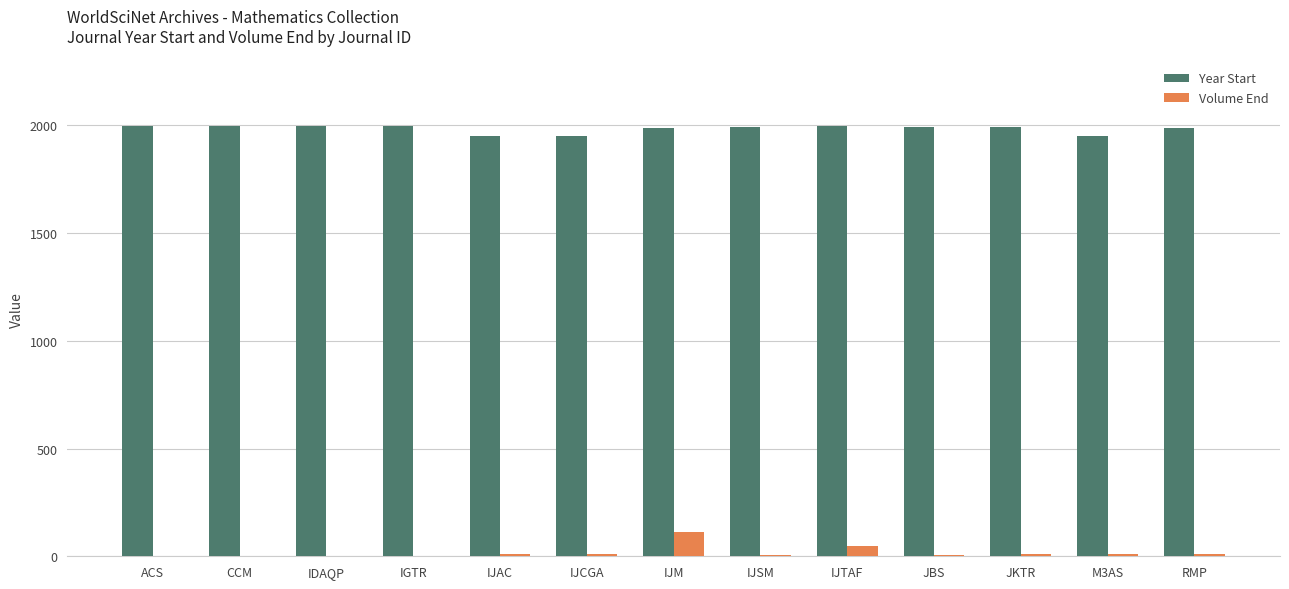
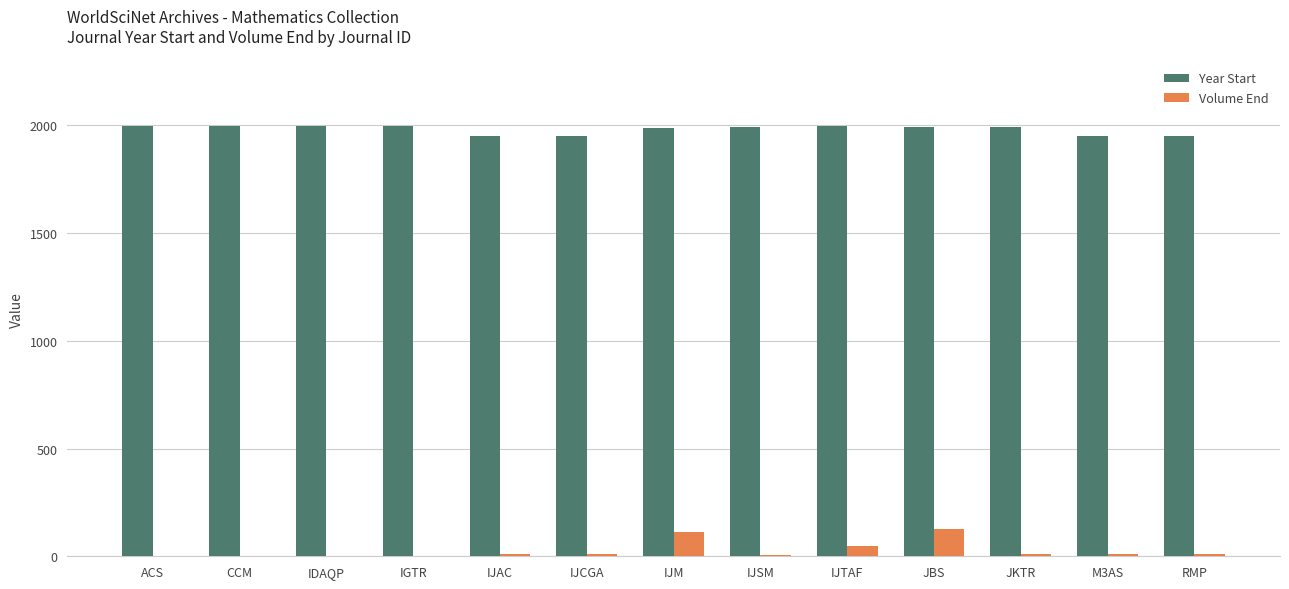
  {
    "Year Start": {
      "ACS": 2000,
      "CCM": 2000,
      "IDAQP": 2000,
      "IGTR": 2000,
      "IJAC": 1950,
      "IJCGA": 1950,
      "IJM": 1990,
      "IJSM": 1990,
      "IJTAF": 2000,
      "JBS": 1990,
      "JKTR": 1990,
      "M3AS": 1950,
-     "RMP": 1990
+     "RMP": 1950
    },
    "Volume End": {
      "IJM": 110,
      "IJTAF": 50,
-     "JBS": 10,
+     "JBS": 130,
      "RMP": 10
    }
  }
